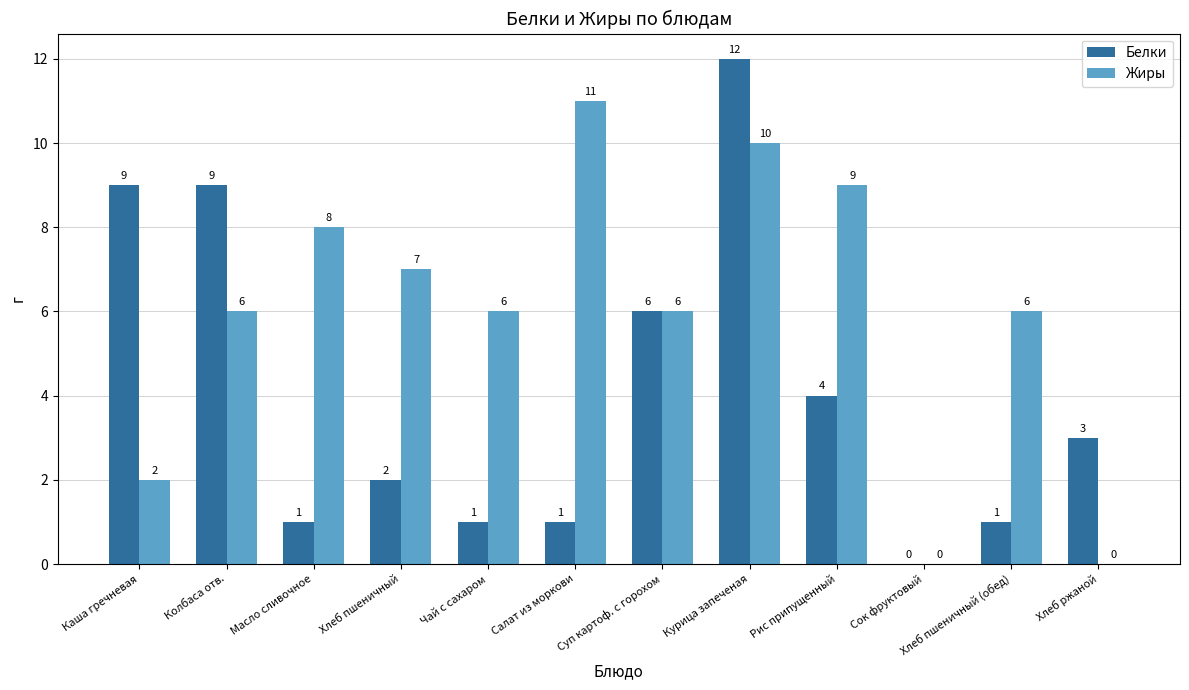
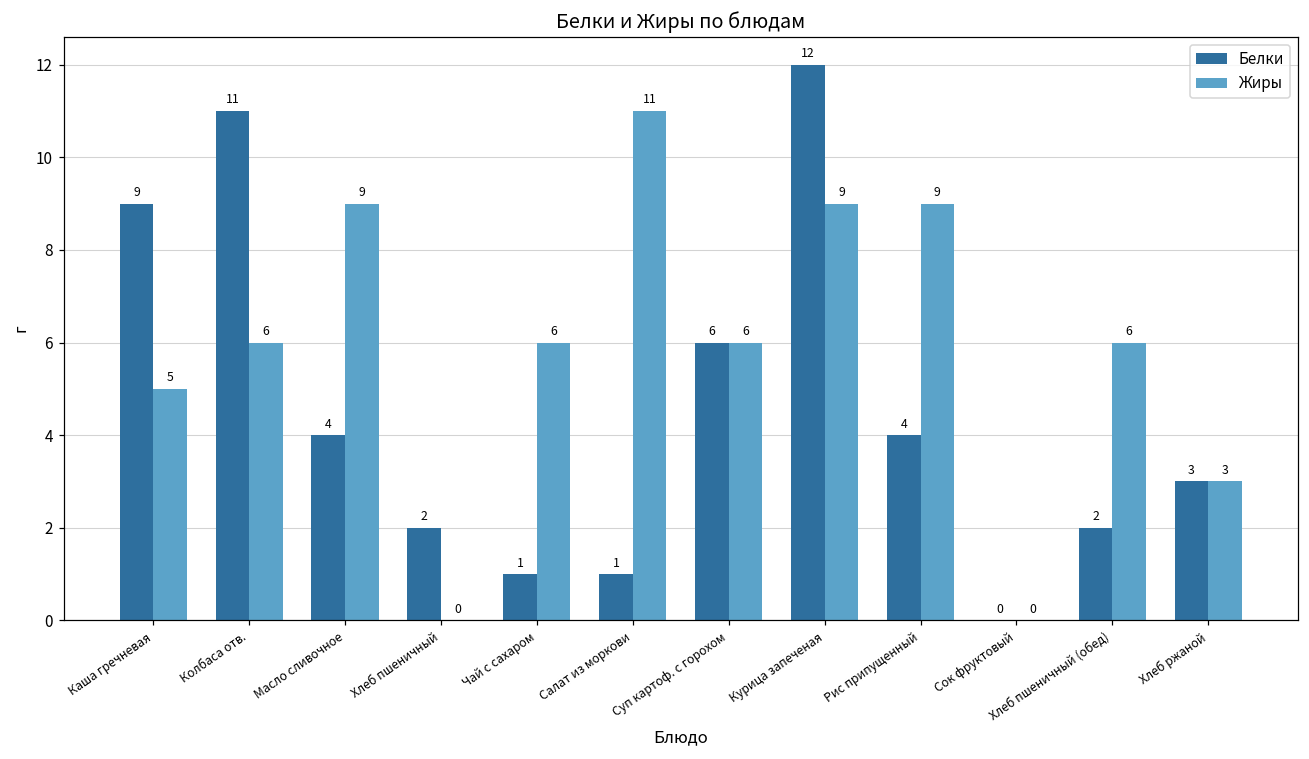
  {
    "Белки": {
      "Каша гречневая": 9,
-     "Колбаса отв.": 9,
-     "Масло сливочное": 1,
+     "Колбаса отв.": 11,
+     "Масло сливочное": 4,
      "Хлеб пшеничный": 2,
      "Чай с сахаром": 1,
      "Салат из моркови": 1,
      "Суп картоф. с горохом": 6,
      "Курица запеченая": 12,
      "Рис припущенный": 4,
      "Сок фруктовый": 0,
-     "Хлеб пшеничный (обед)": 1,
+     "Хлеб пшеничный (обед)": 2,
      "Хлеб ржаной": 3
    },
    "Жиры": {
-     "Каша гречневая": 2,
+     "Каша гречневая": 5,
      "Колбаса отв.": 6,
-     "Масло сливочное": 8,
-     "Хлеб пшеничный": 7,
+     "Масло сливочное": 9,
+     "Хлеб пшеничный": 0,
      "Чай с сахаром": 6,
      "Салат из моркови": 11,
      "Суп картоф. с горохом": 6,
-     "Курица запеченая": 10,
+     "Курица запеченая": 9,
      "Рис припущенный": 9,
      "Сок фруктовый": 0,
      "Хлеб пшеничный (обед)": 6,
-     "Хлеб ржаной": 0
+     "Хлеб ржаной": 3
    }
  }
